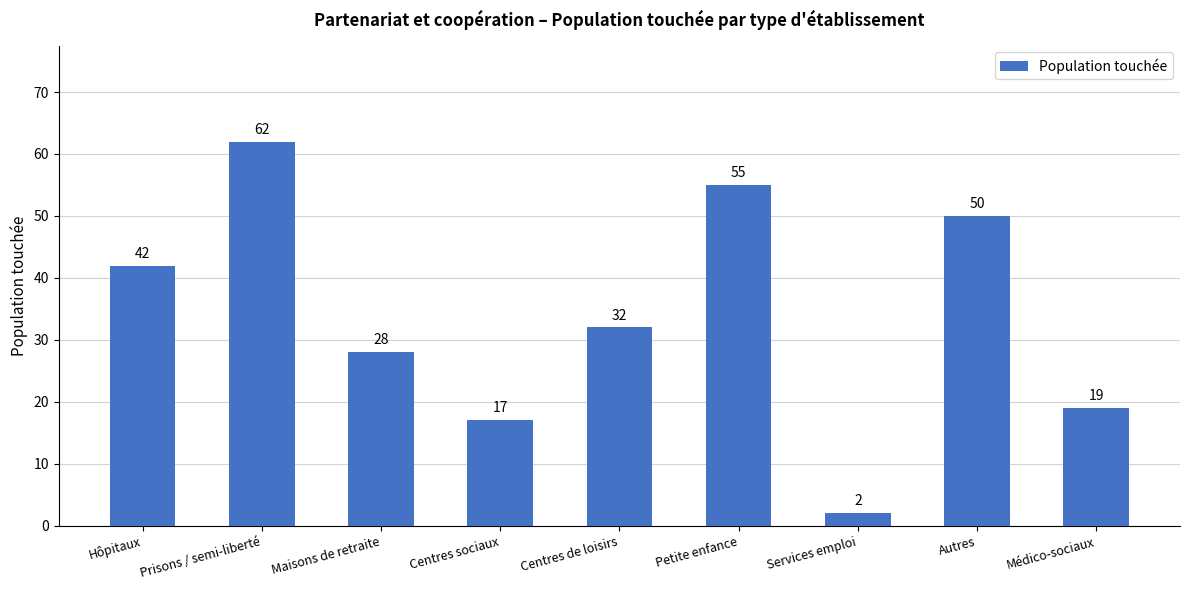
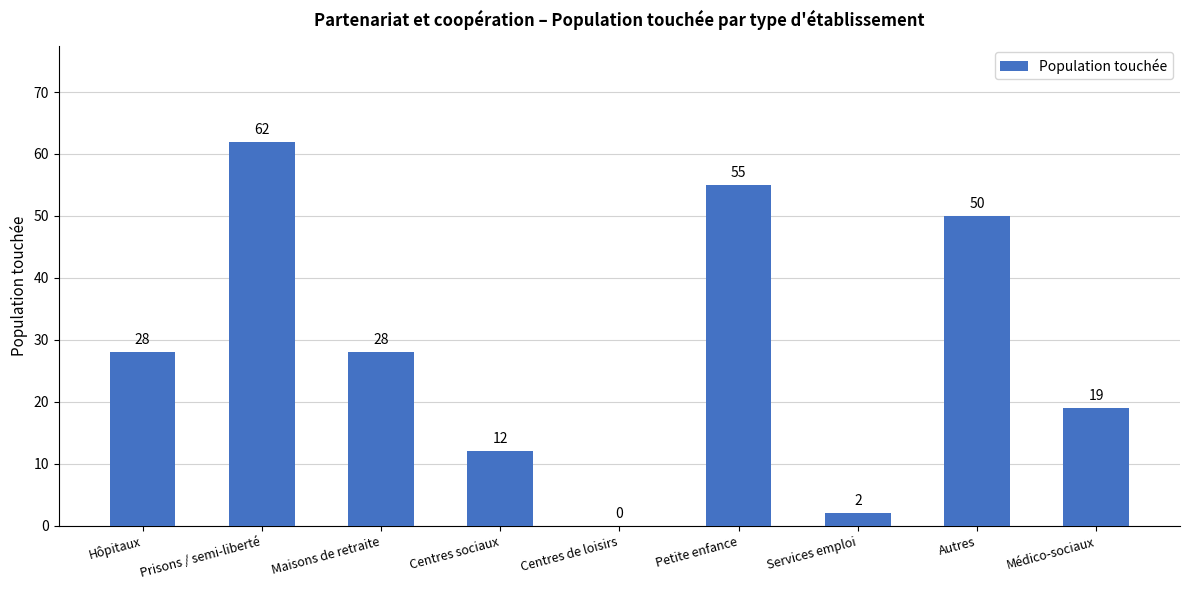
  {
-   "Hôpitaux": 42,
+   "Hôpitaux": 28,
    "Prisons / semi-liberté": 62,
    "Maisons de retraite": 28,
-   "Centres sociaux": 17,
-   "Centres de loisirs": 32,
+   "Centres sociaux": 12,
+   "Centres de loisirs": 0,
    "Petite enfance": 55,
    "Services emploi": 2,
    "Autres": 50,
    "Médico-sociaux": 19
  }
